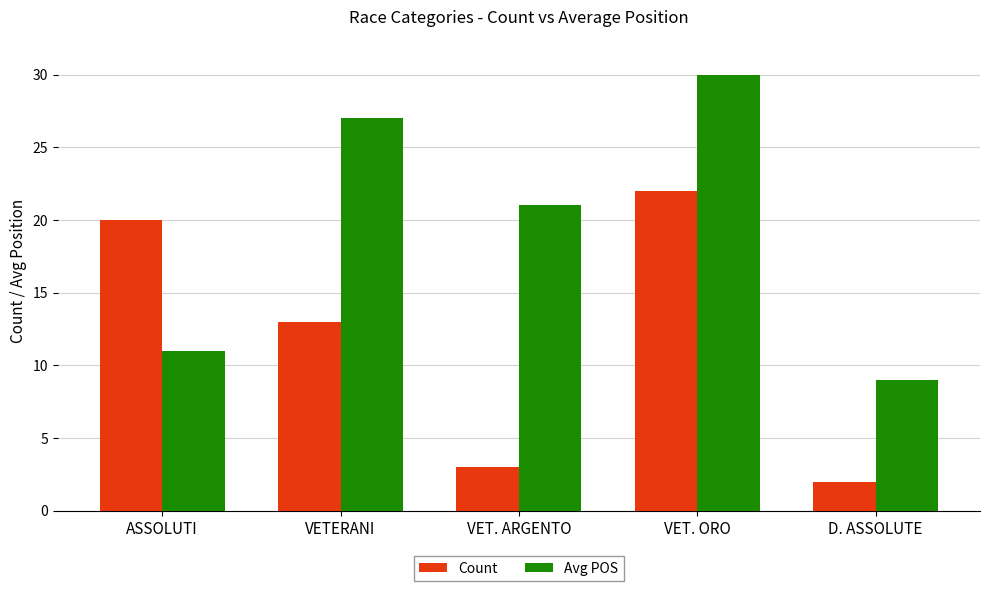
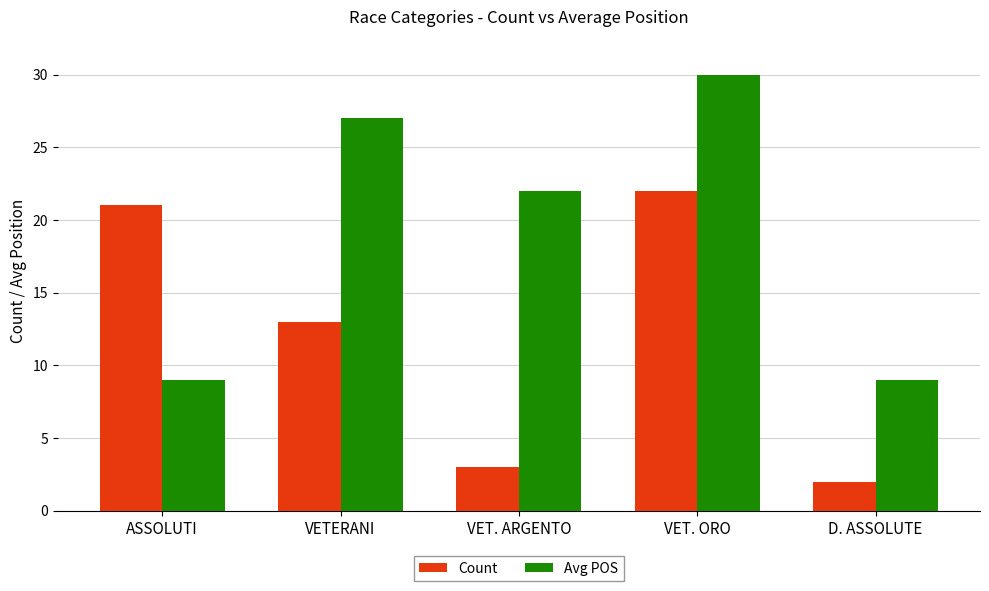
  {
    "Count": {
-     "ASSOLUTI": 20,
+     "ASSOLUTI": 21,
      "VETERANI": 13,
      "VET. ARGENTO": 3,
      "VET. ORO": 22,
      "D. ASSOLUTE": 2
    },
    "Avg POS": {
-     "ASSOLUTI": 11,
+     "ASSOLUTI": 9,
      "VETERANI": 27,
-     "VET. ARGENTO": 21,
+     "VET. ARGENTO": 22,
      "VET. ORO": 30,
      "D. ASSOLUTE": 9
    }
  }
